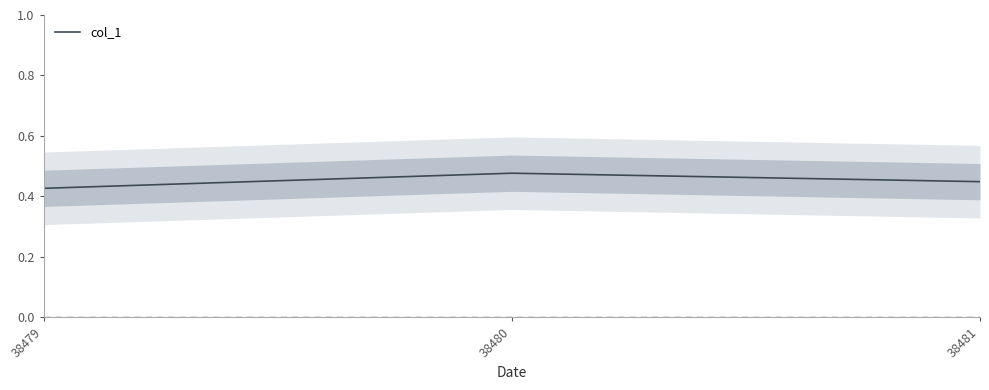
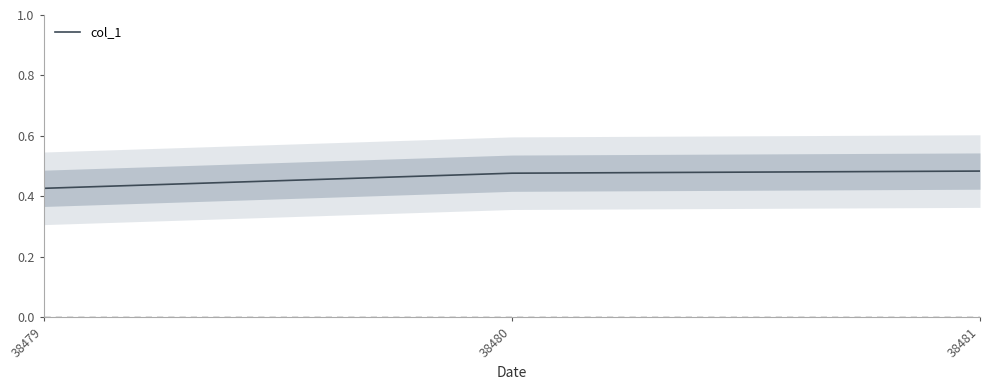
  {
    "col_1": {
      "38479": 0.43,
      "38480": 0.48,
-     "38481": 0.45
+     "38481": 0.48
    }
  }
